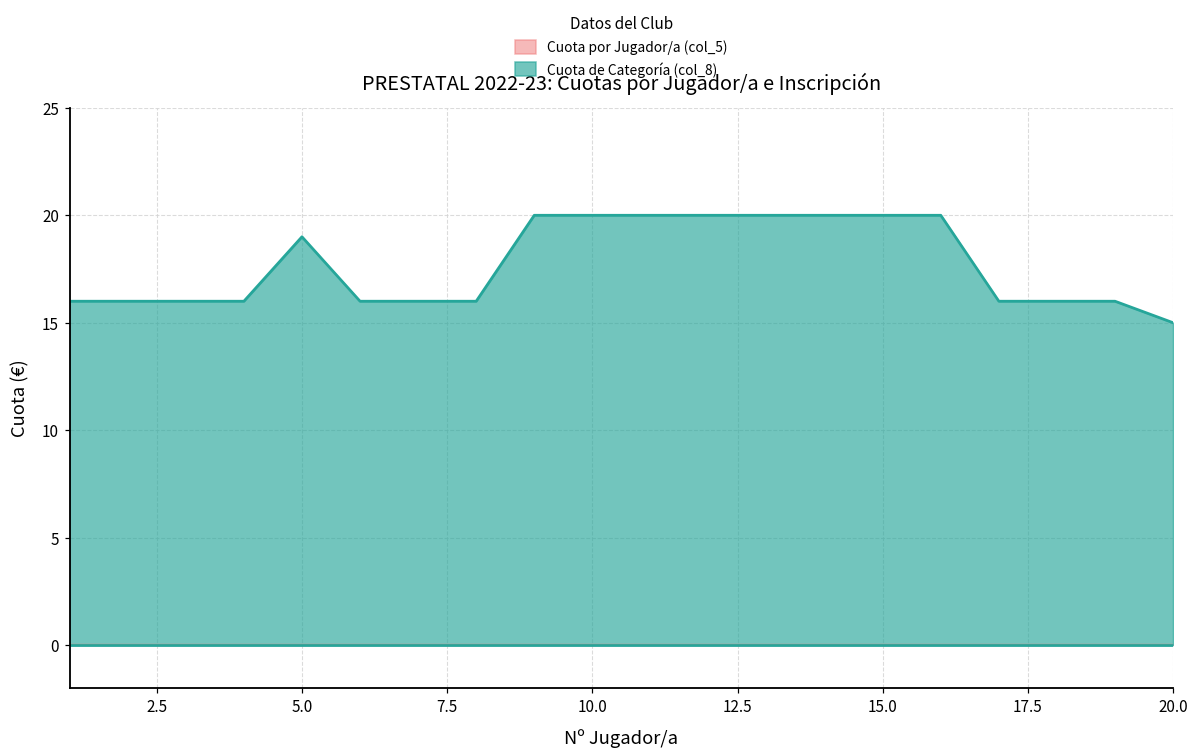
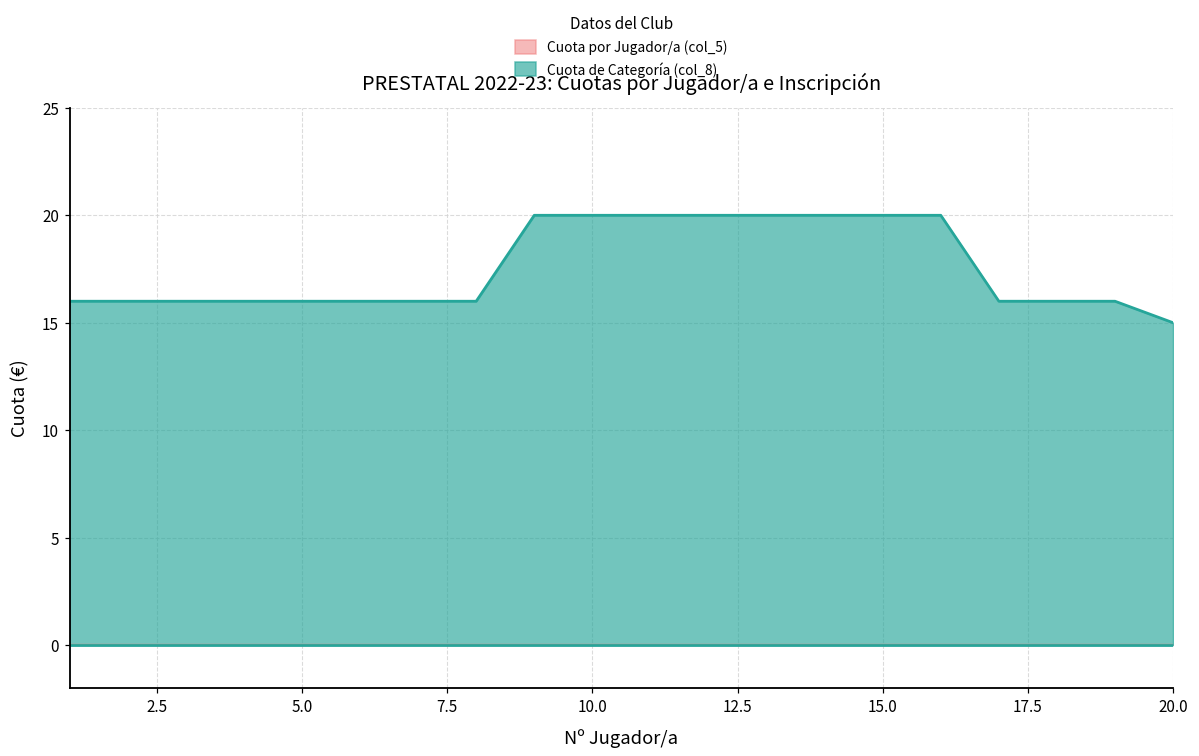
  {
    "Cuota por Jugador/a (col_5)": {
      "5.0": 0,
      "10.0": 0,
      "15.0": 0,
      "20.0": 0
    },
    "Cuota de Categoría (col_8)": {
-     "5.0": 19,
+     "5.0": 16,
      "10.0": 20,
      "15.0": 20,
      "20.0": 15
    }
  }
